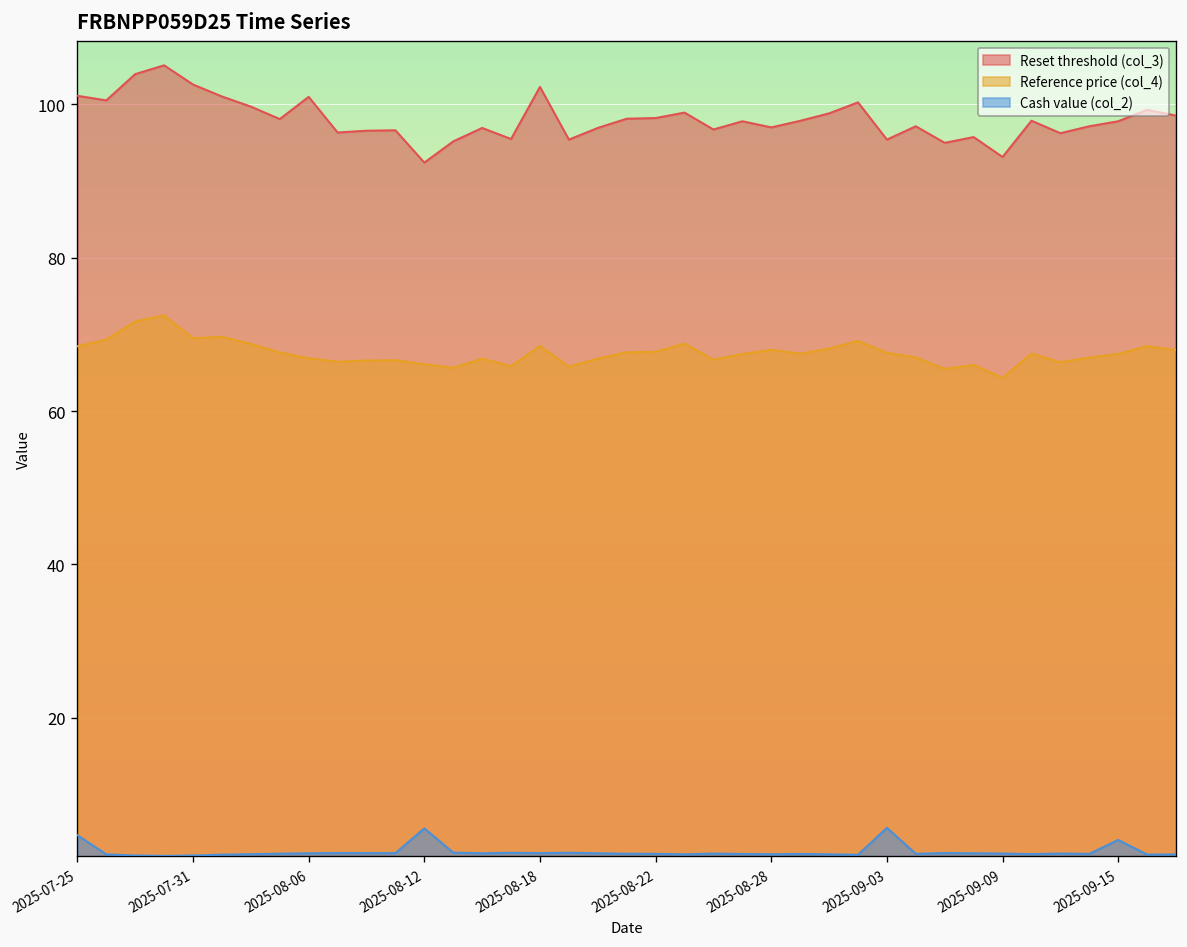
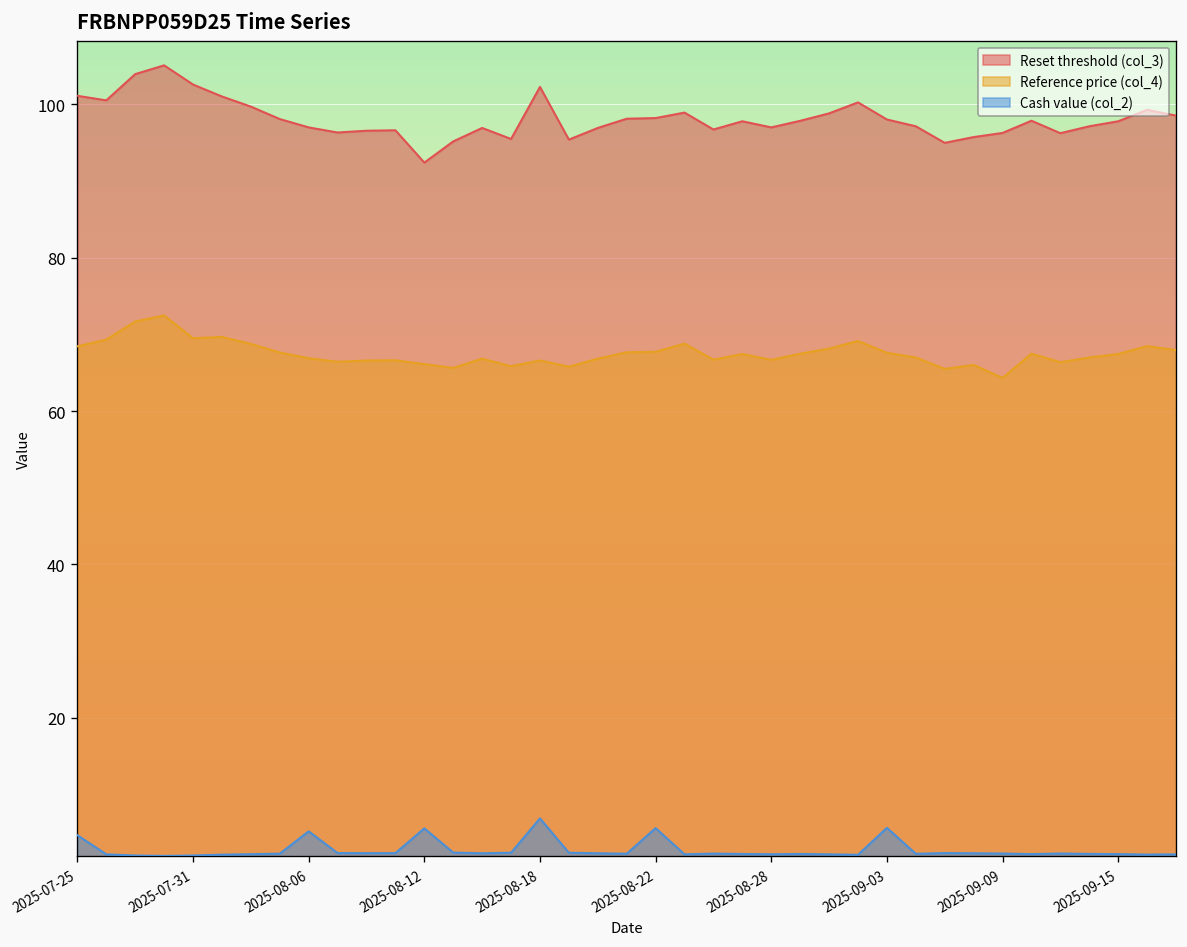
  {
    "Reset threshold (col_3)": {
      "2025-07-25": 101,
      "2025-07-31": 103,
-     "2025-08-06": 101,
+     "2025-08-06": 97,
      "2025-08-12": 92,
      "2025-08-18": 102,
      "2025-08-22": 98,
      "2025-08-28": 97,
-     "2025-09-03": 95,
-     "2025-09-09": 93,
+     "2025-09-03": 98,
+     "2025-09-09": 96,
      "2025-09-15": 98
    },
    "Reference price (col_4)": {
      "2025-07-25": 68,
      "2025-07-31": 70,
      "2025-08-06": 67,
      "2025-08-12": 66,
-     "2025-08-18": 69,
+     "2025-08-18": 67,
      "2025-08-22": 68,
-     "2025-08-28": 68,
+     "2025-08-28": 67,
      "2025-09-03": 68,
      "2025-09-09": 64,
      "2025-09-15": 67
    },
    "Cash value (col_2)": {
      "2025-07-25": 5,
      "2025-07-31": 2,
-     "2025-08-06": 2,
+     "2025-08-06": 5,
      "2025-08-12": 6,
-     "2025-08-18": 2,
-     "2025-08-22": 2,
+     "2025-08-18": 7,
+     "2025-08-22": 6,
      "2025-08-28": 2,
      "2025-09-03": 6,
      "2025-09-09": 2,
-     "2025-09-15": 4
+     "2025-09-15": 2
    }
  }
